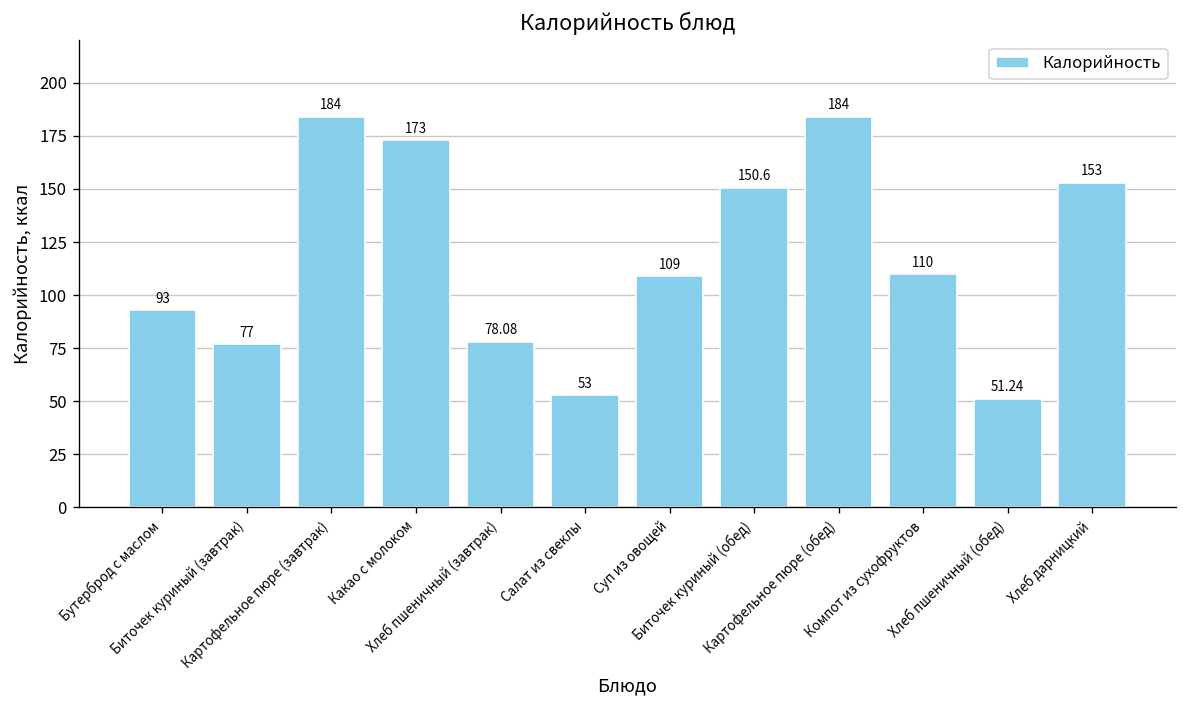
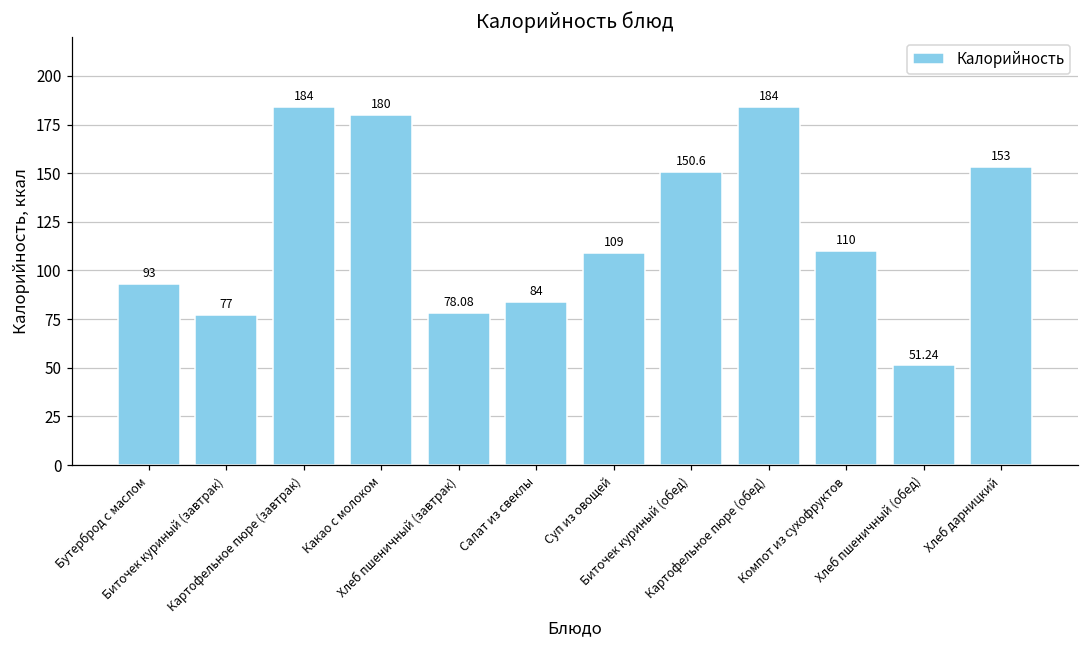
  {
    "Бутерброд с маслом": 93,
    "Биточек куриный (завтрак)": 77,
    "Картофельное пюре (завтрак)": 184,
-   "Какао с молоком": 173,
+   "Какао с молоком": 180,
    "Хлеб пшеничный (завтрак)": 78.08,
-   "Салат из свеклы": 53,
+   "Салат из свеклы": 84,
    "Суп из овощей": 109,
    "Биточек куриный (обед)": 150.6,
    "Картофельное пюре (обед)": 184,
    "Компот из сухофруктов": 110,
    "Хлеб пшеничный (обед)": 51.24,
    "Хлеб дарницкий": 153
  }
